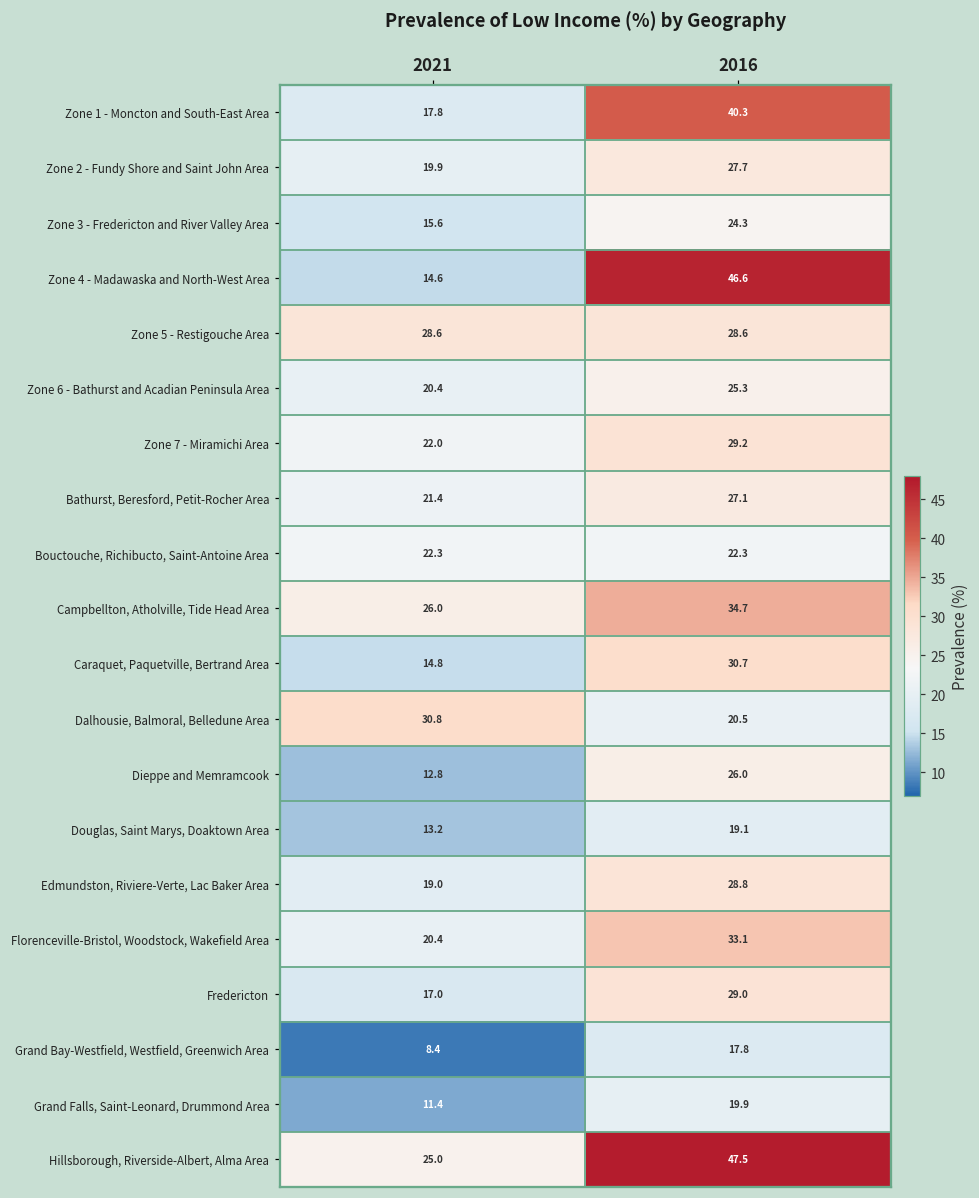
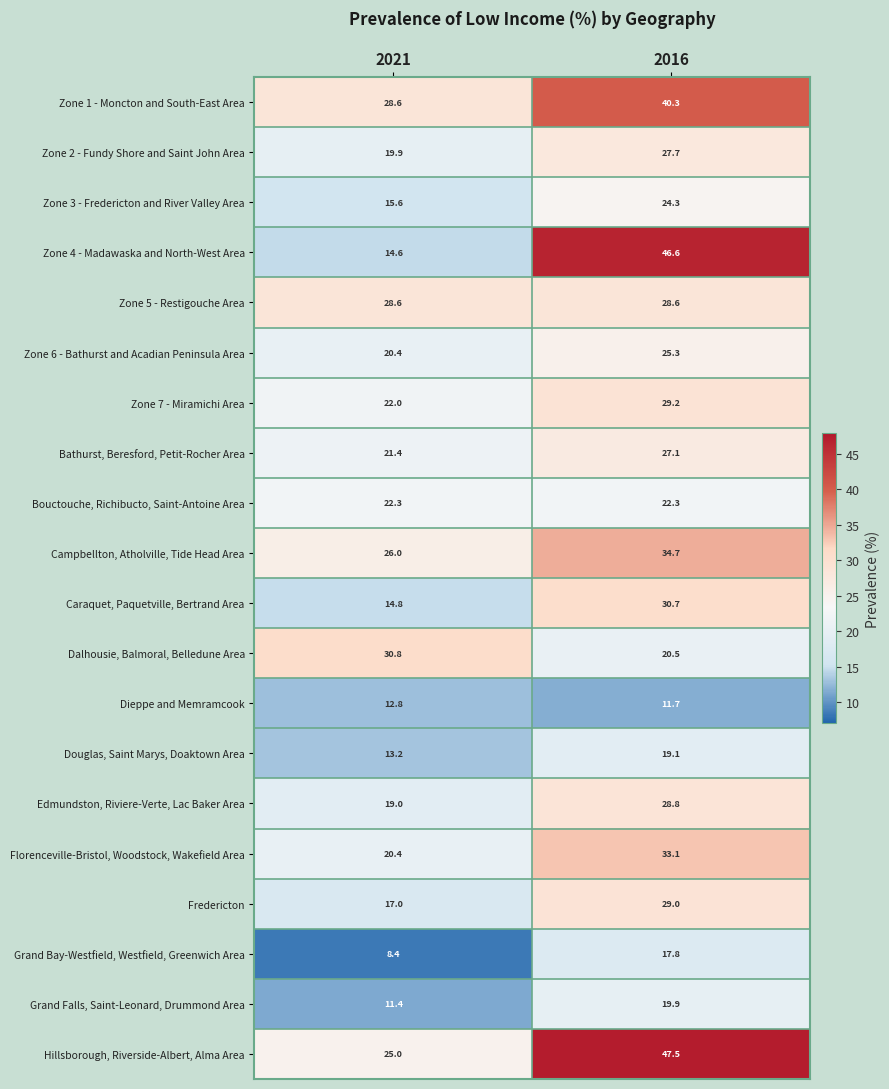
  {
    "Zone 1 - Moncton and South-East Area": {
-     "2021": 17.8,
+     "2021": 28.6,
      "2016": 40.3
    },
    "Zone 2 - Fundy Shore and Saint John Area": {
      "2021": 19.9,
      "2016": 27.7
    },
    "Zone 3 - Fredericton and River Valley Area": {
      "2021": 15.6,
      "2016": 24.3
    },
    "Zone 4 - Madawaska and North-West Area": {
      "2021": 14.6,
      "2016": 46.6
    },
    "Zone 5 - Restigouche Area": {
      "2021": 28.6,
      "2016": 28.6
    },
    "Zone 6 - Bathurst and Acadian Peninsula Area": {
      "2021": 20.4,
      "2016": 25.3
    },
    "Zone 7 - Miramichi Area": {
      "2021": 22.0,
      "2016": 29.2
    },
    "Bathurst, Beresford, Petit-Rocher Area": {
      "2021": 21.4,
      "2016": 27.1
    },
    "Bouctouche, Richibucto, Saint-Antoine Area": {
      "2021": 22.3,
      "2016": 22.3
    },
    "Campbellton, Atholville, Tide Head Area": {
      "2021": 26.0,
      "2016": 34.7
    },
    "Caraquet, Paquetville, Bertrand Area": {
      "2021": 14.8,
      "2016": 30.7
    },
    "Dalhousie, Balmoral, Belledune Area": {
      "2021": 30.8,
      "2016": 20.5
    },
    "Dieppe and Memramcook": {
      "2021": 12.8,
-     "2016": 26.0
+     "2016": 11.7
    },
    "Douglas, Saint Marys, Doaktown Area": {
      "2021": 13.2,
      "2016": 19.1
    },
    "Edmundston, Riviere-Verte, Lac Baker Area": {
      "2021": 19.0,
      "2016": 28.8
    },
    "Florenceville-Bristol, Woodstock, Wakefield Area": {
      "2021": 20.4,
      "2016": 33.1
    },
    "Fredericton": {
      "2021": 17.0,
      "2016": 29.0
    },
    "Grand Bay-Westfield, Westfield, Greenwich Area": {
      "2021": 8.4,
      "2016": 17.8
    },
    "Grand Falls, Saint-Leonard, Drummond Area": {
      "2021": 11.4,
      "2016": 19.9
    },
    "Hillsborough, Riverside-Albert, Alma Area": {
      "2021": 25.0,
      "2016": 47.5
    }
  }
